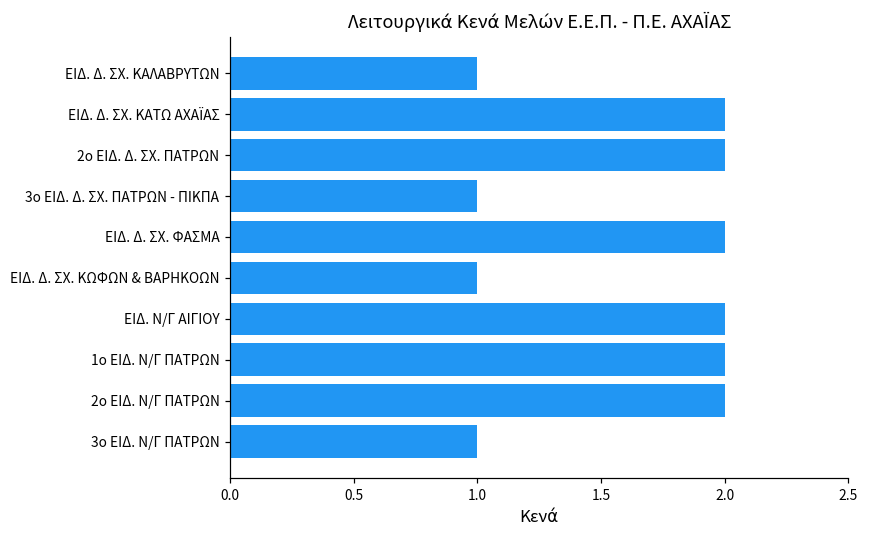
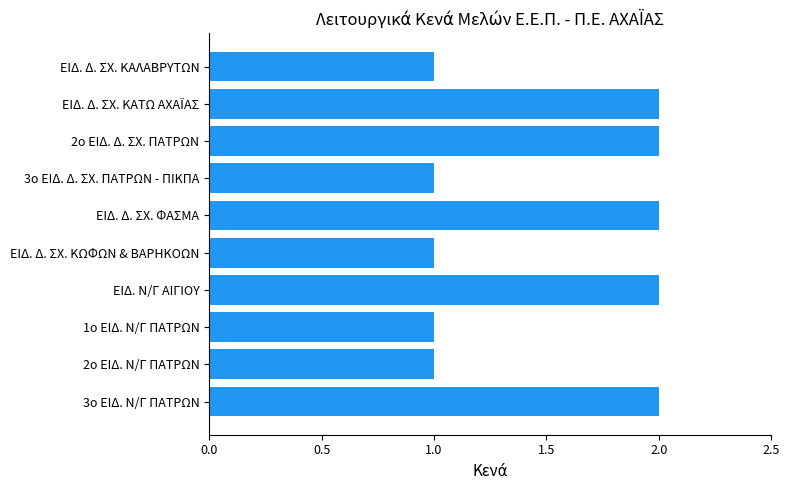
  {
    "ΕΙΔ. Δ. ΣΧ. ΚΑΛΑΒΡΥΤΩΝ": 1,
    "ΕΙΔ. Δ. ΣΧ. ΚΑΤΩ ΑΧΑΪΑΣ": 2,
    "2ο ΕΙΔ. Δ. ΣΧ. ΠΑΤΡΩΝ": 2,
    "3ο ΕΙΔ. Δ. ΣΧ. ΠΑΤΡΩΝ - ΠΙΚΠΑ": 1,
    "ΕΙΔ. Δ. ΣΧ. ΦΑΣΜΑ": 2,
    "ΕΙΔ. Δ. ΣΧ. ΚΩΦΩΝ & ΒΑΡΗΚΟΩΝ": 1,
    "ΕΙΔ. Ν/Γ ΑΙΓΙΟΥ": 2,
-   "1ο ΕΙΔ. Ν/Γ ΠΑΤΡΩΝ": 2,
-   "2ο ΕΙΔ. Ν/Γ ΠΑΤΡΩΝ": 2,
-   "3ο ΕΙΔ. Ν/Γ ΠΑΤΡΩΝ": 1
+   "1ο ΕΙΔ. Ν/Γ ΠΑΤΡΩΝ": 1,
+   "2ο ΕΙΔ. Ν/Γ ΠΑΤΡΩΝ": 1,
+   "3ο ΕΙΔ. Ν/Γ ΠΑΤΡΩΝ": 2
  }
